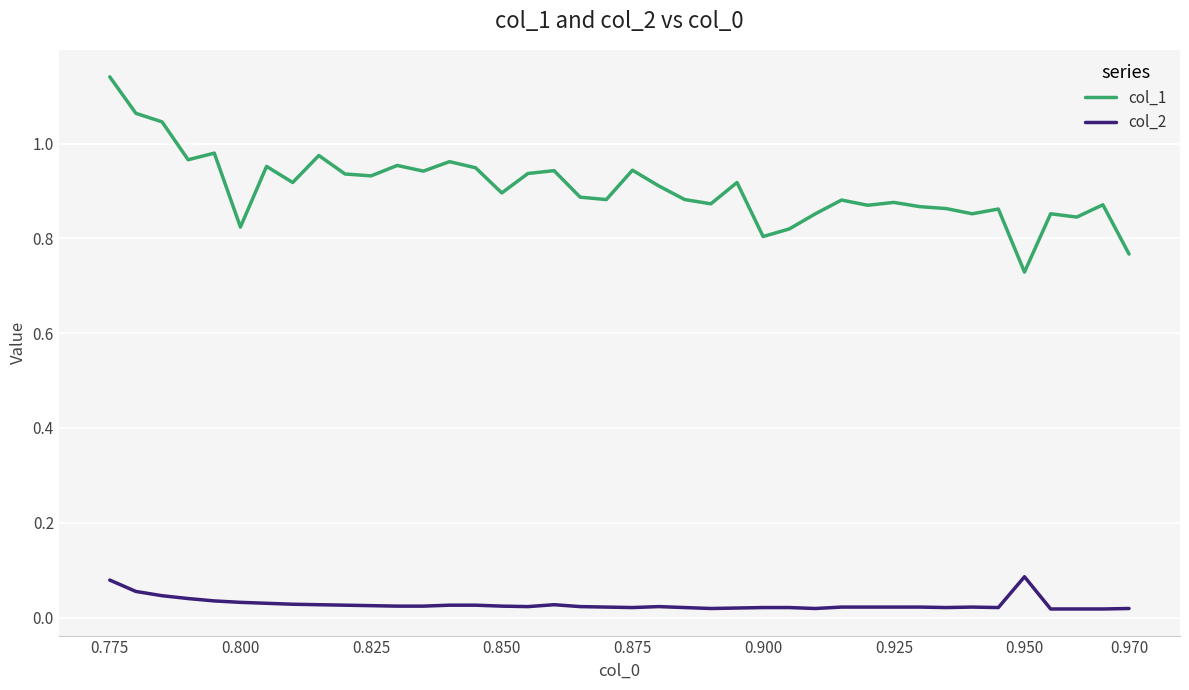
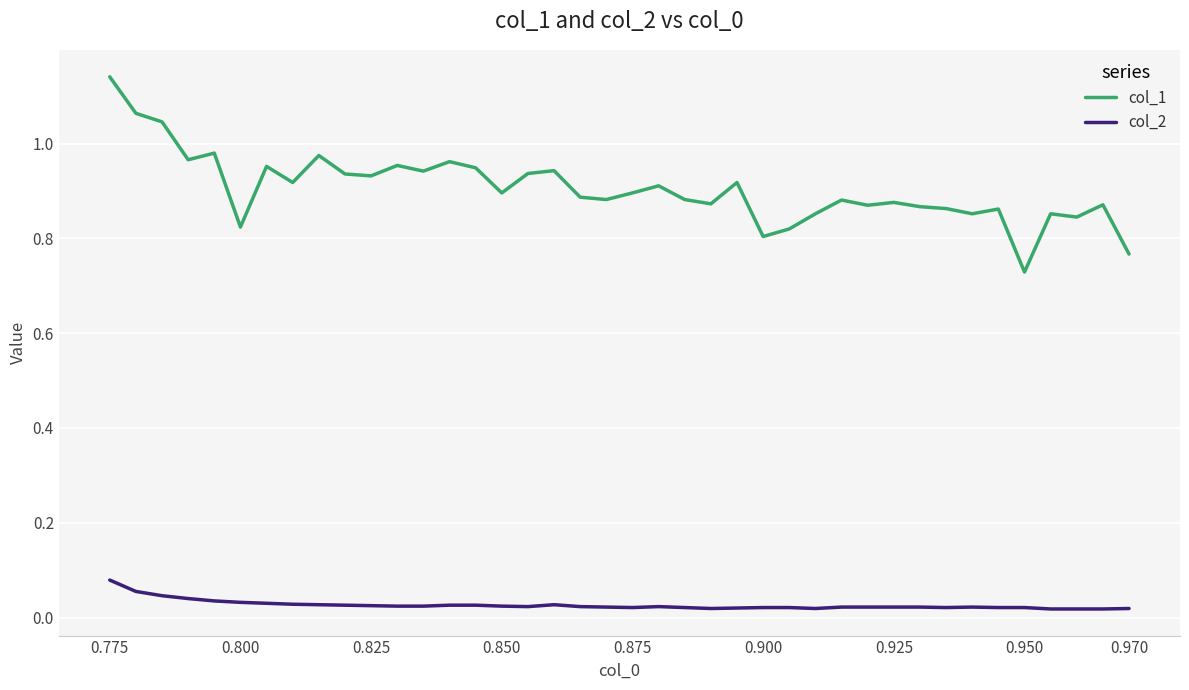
  {
    "col_1": {
      "0.775": 1.14,
      "0.800": 0.82,
      "0.825": 0.93,
      "0.850": 0.90,
-     "0.875": 0.94,
+     "0.875": 0.90,
      "0.900": 0.80,
      "0.925": 0.88,
      "0.950": 0.73,
      "0.970": 0.77
    },
    "col_2": {
      "0.775": 0.08,
      "0.800": 0.03,
      "0.825": 0.03,
      "0.850": 0.02,
      "0.875": 0.02,
      "0.900": 0.02,
      "0.925": 0.02,
-     "0.950": 0.09,
+     "0.950": 0.02,
      "0.970": 0.02
    }
  }
